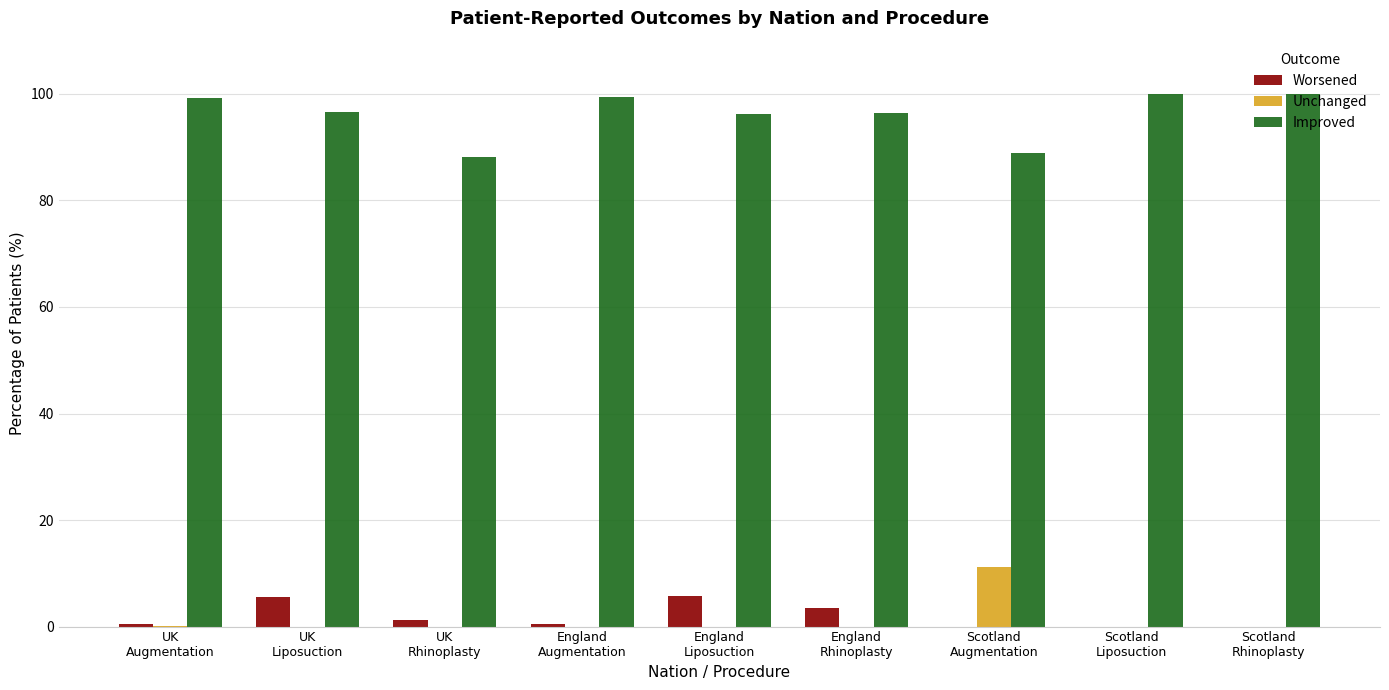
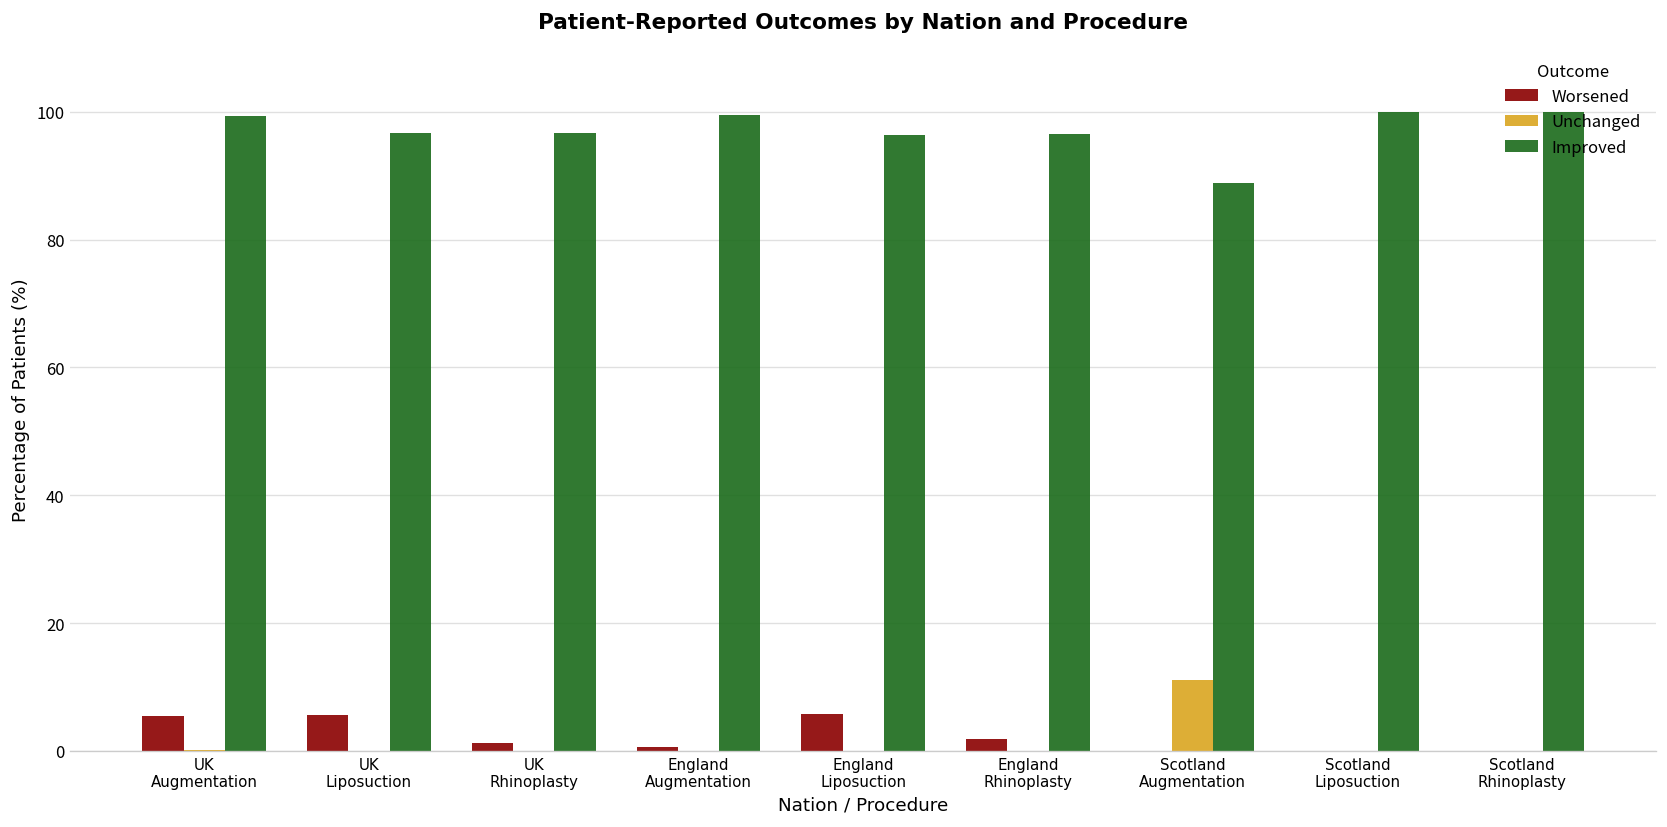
  {
    "Worsened": {
-     "UK Augmentation": 1,
+     "UK Augmentation": 5,
      "UK Liposuction": 6,
      "UK Rhinoplasty": 1,
      "England Augmentation": 1,
      "England Liposuction": 6,
-     "England Rhinoplasty": 4,
+     "England Rhinoplasty": 2,
      "Scotland Augmentation": 0,
      "Scotland Liposuction": 0,
      "Scotland Rhinoplasty": 0
    },
    "Unchanged": {
      "UK Liposuction": 0,
      "UK Rhinoplasty": 0,
      "England Augmentation": 0,
      "England Liposuction": 0,
      "England Rhinoplasty": 0,
      "Scotland Augmentation": 11,
      "Scotland Liposuction": 0,
      "Scotland Rhinoplasty": 0
    },
    "Improved": {
      "UK Augmentation": 99,
      "UK Liposuction": 97,
-     "UK Rhinoplasty": 88,
+     "UK Rhinoplasty": 97,
      "England Augmentation": 99,
      "England Liposuction": 96,
      "England Rhinoplasty": 96,
      "Scotland Augmentation": 89,
      "Scotland Liposuction": 100,
      "Scotland Rhinoplasty": 100
    }
  }
